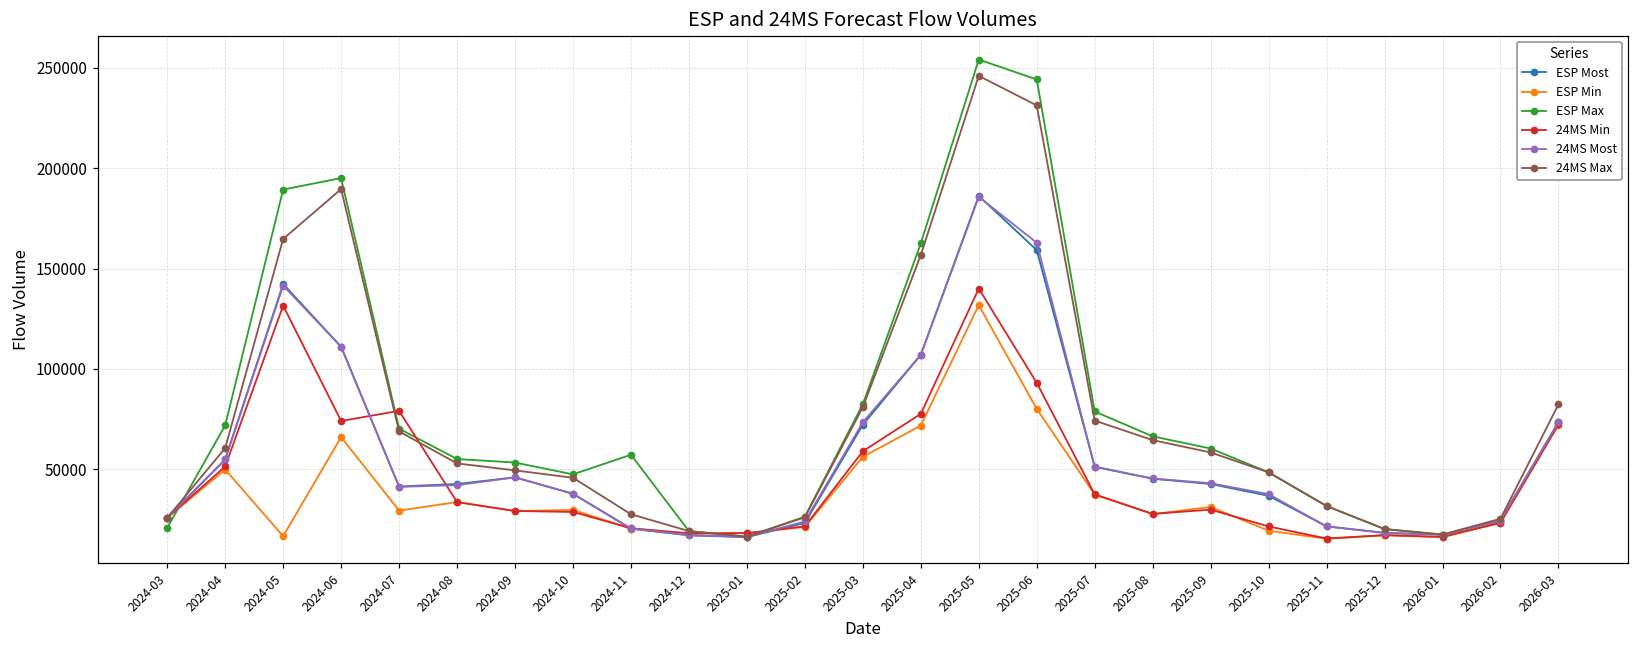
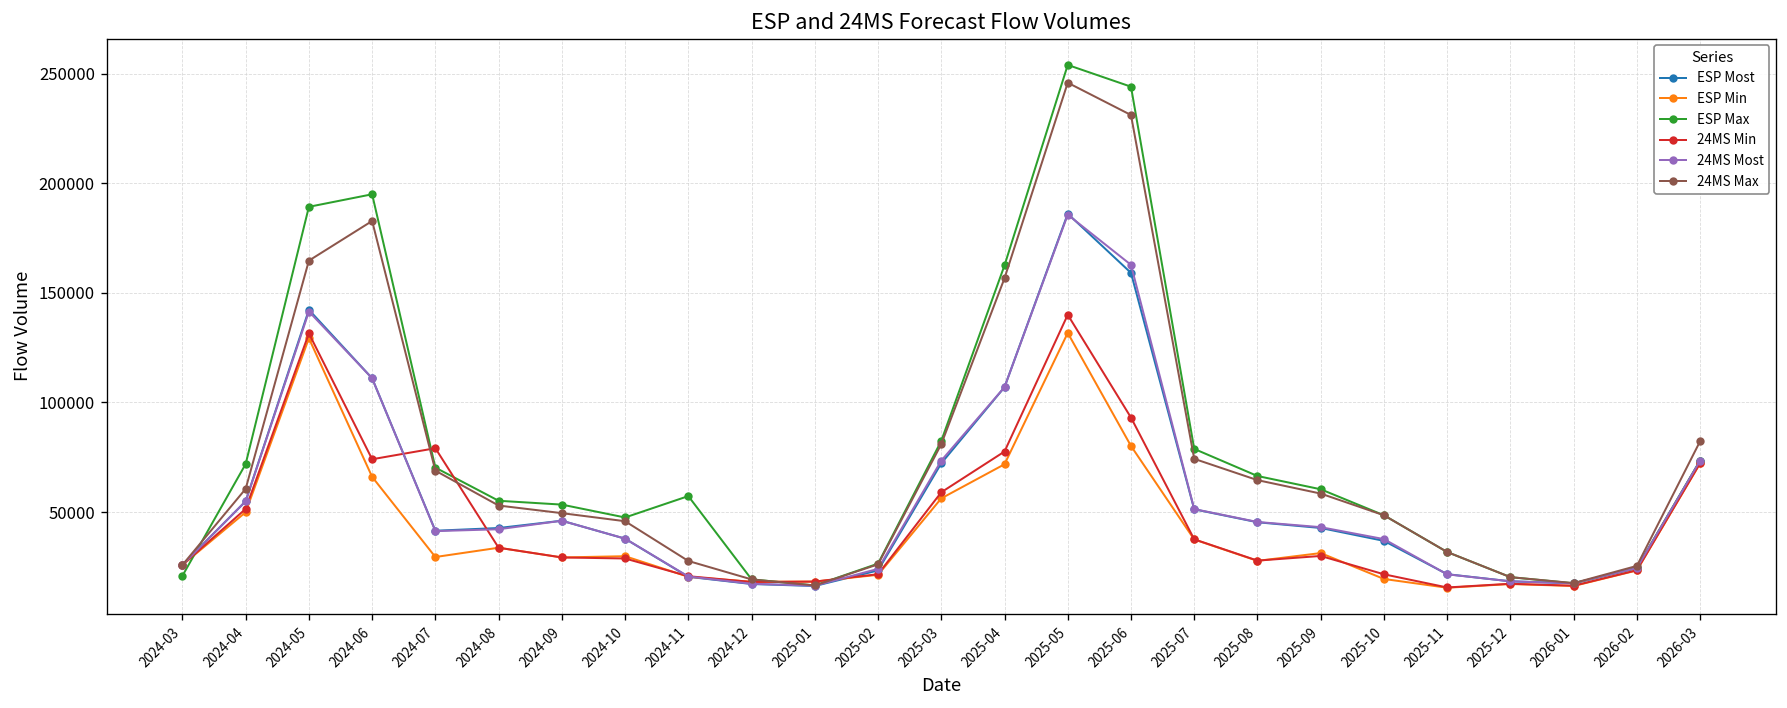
  {
    "ESP Most": {
      "2025-06": 159000
    },
    "ESP Min": {
      "2024-04": 50000,
-     "2024-05": 17000,
+     "2024-05": 129000,
      "2024-06": 66000,
      "2024-07": 29000,
      "2025-03": 56000,
      "2025-04": 72000,
      "2025-05": 132000,
      "2025-06": 80000,
      "2025-10": 19000
    },
    "ESP Max": {
      "2024-03": 21000,
      "2024-04": 72000,
      "2024-05": 189000,
      "2024-06": 195000,
      "2024-08": 55000,
      "2024-09": 53000,
      "2024-10": 48000,
      "2024-11": 57000,
      "2025-03": 82000,
      "2025-04": 163000,
      "2025-05": 254000,
      "2025-06": 244000,
      "2025-07": 79000,
      "2025-08": 66000,
      "2025-09": 60000
    },
    "24MS Min": {
      "2024-04": 51000,
      "2024-05": 132000,
      "2024-06": 74000,
      "2024-07": 79000,
      "2025-03": 59000,
      "2025-04": 78000,
      "2025-05": 140000,
      "2025-06": 93000,
      "2025-10": 22000
    },
    "24MS Most": {
      "2025-06": 163000
    },
    "24MS Max": {
      "2024-04": 61000,
      "2024-05": 165000,
-     "2024-06": 190000,
+     "2024-06": 183000,
      "2024-08": 53000,
      "2024-09": 49000,
      "2024-10": 46000,
      "2024-11": 28000,
      "2025-03": 81000,
      "2025-04": 157000,
      "2025-05": 246000,
      "2025-06": 231000,
      "2025-07": 74000,
      "2025-08": 65000,
      "2025-09": 58000,
      "2026-03": 82000
    }
  }
